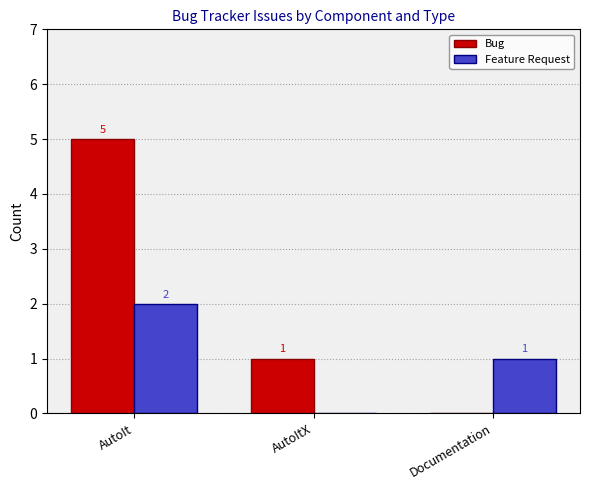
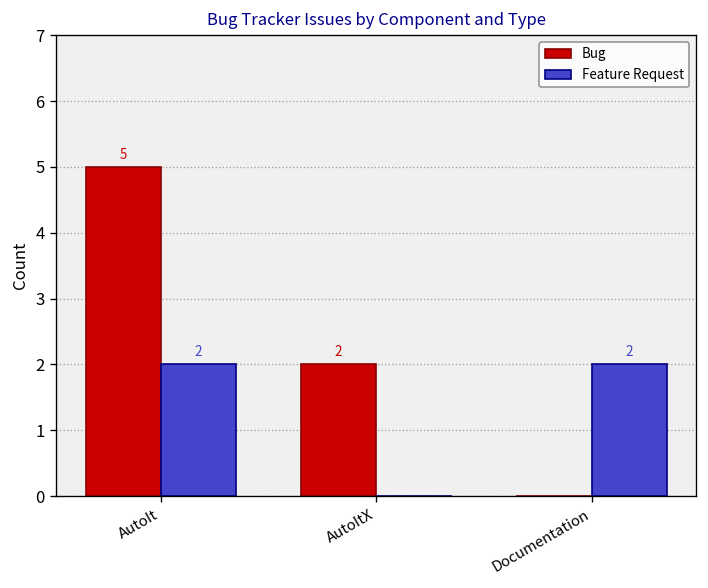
  {
    "Bug": {
      "AutoIt": 5,
-     "AutoItX": 1
+     "AutoItX": 2
    },
    "Feature Request": {
      "AutoIt": 2,
-     "Documentation": 1
+     "Documentation": 2
    }
  }
